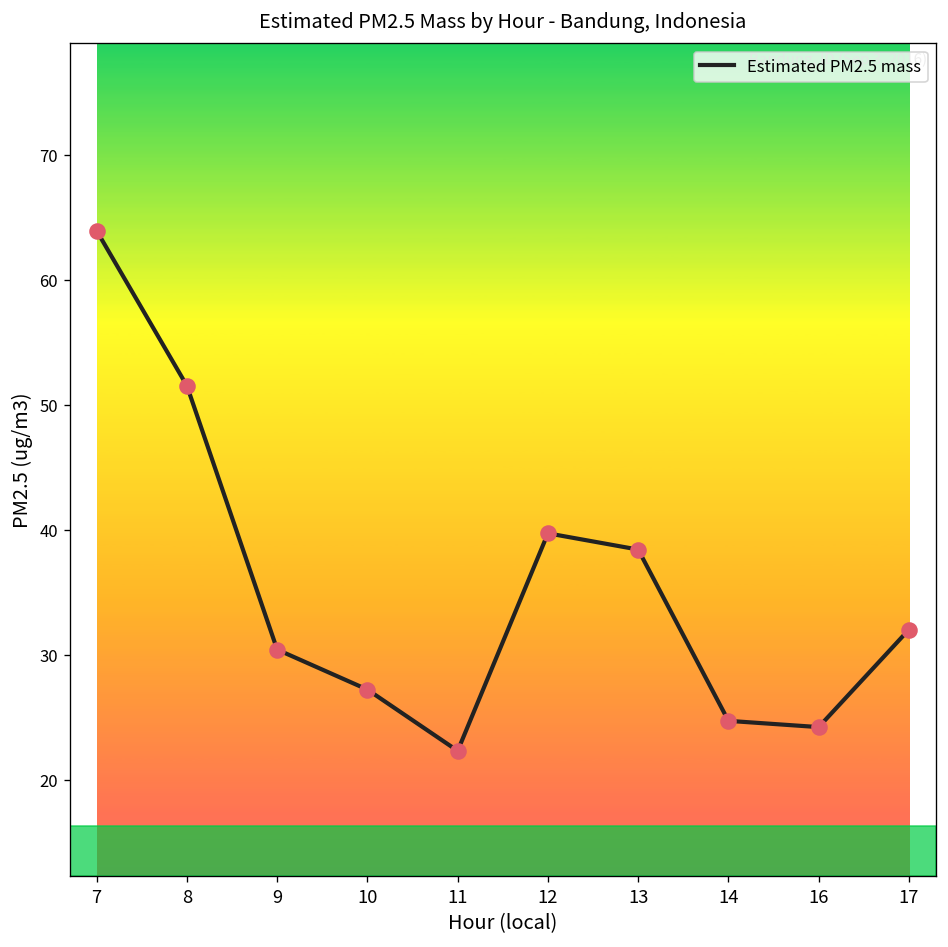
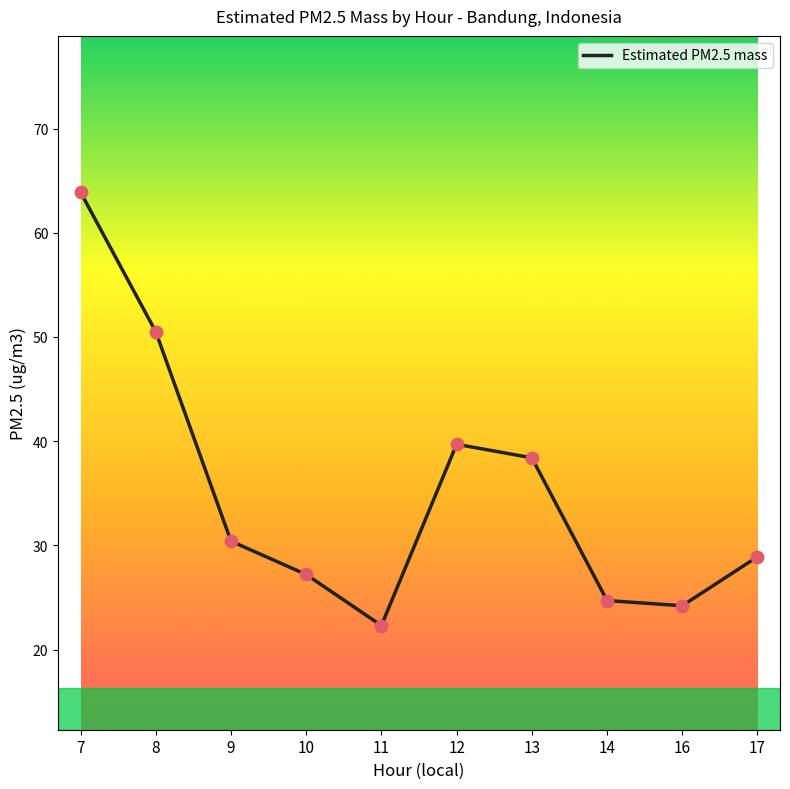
  {
    "7": 63.9,
-   "8": 51.5,
+   "8": 50.5,
    "9": 30.4,
    "10": 27.2,
    "11": 22.3,
    "12": 39.7,
    "13": 38.4,
    "14": 24.7,
    "16": 24.2,
-   "17": 32.0
+   "17": 28.9
  }
